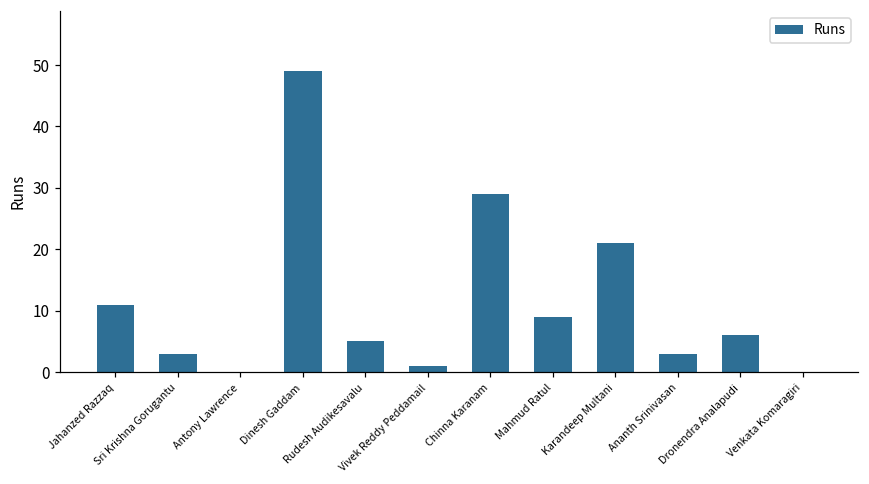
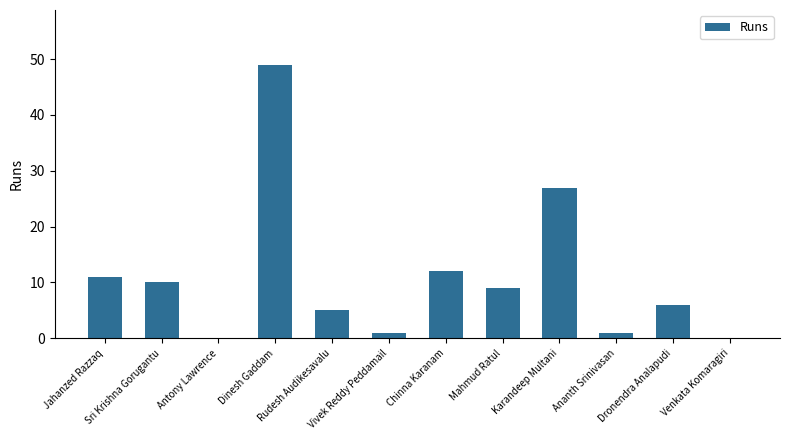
  {
    "Jahanzed Razzaq": 11,
-   "Sri Krishna Gorugantu": 3,
+   "Sri Krishna Gorugantu": 10,
    "Antony Lawrence": 0,
    "Dinesh Gaddam": 49,
    "Rudesh Audikesavalu": 5,
    "Vivek Reddy Peddamail": 1,
-   "Chinna Karanam": 29,
+   "Chinna Karanam": 12,
    "Mahmud Ratul": 9,
-   "Karandeep Multani": 21,
-   "Ananth Srinivasan": 3,
+   "Karandeep Multani": 27,
+   "Ananth Srinivasan": 1,
    "Dronendra Analapudi": 6,
    "Venkata Komaragiri": 0
  }
